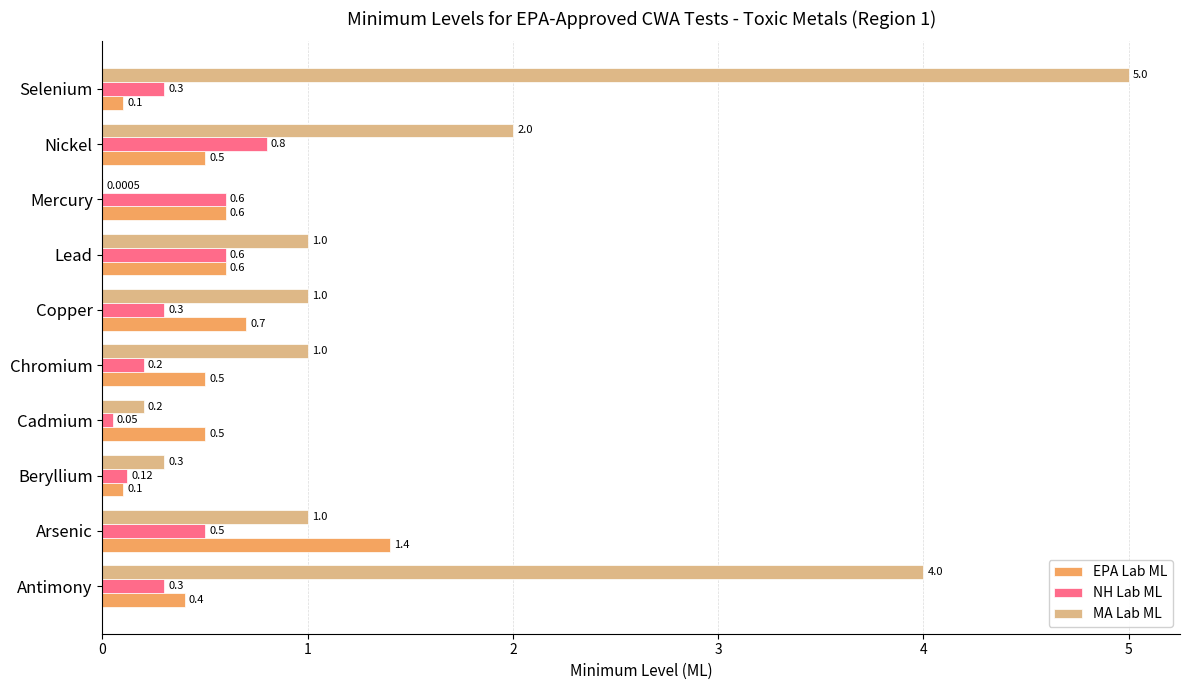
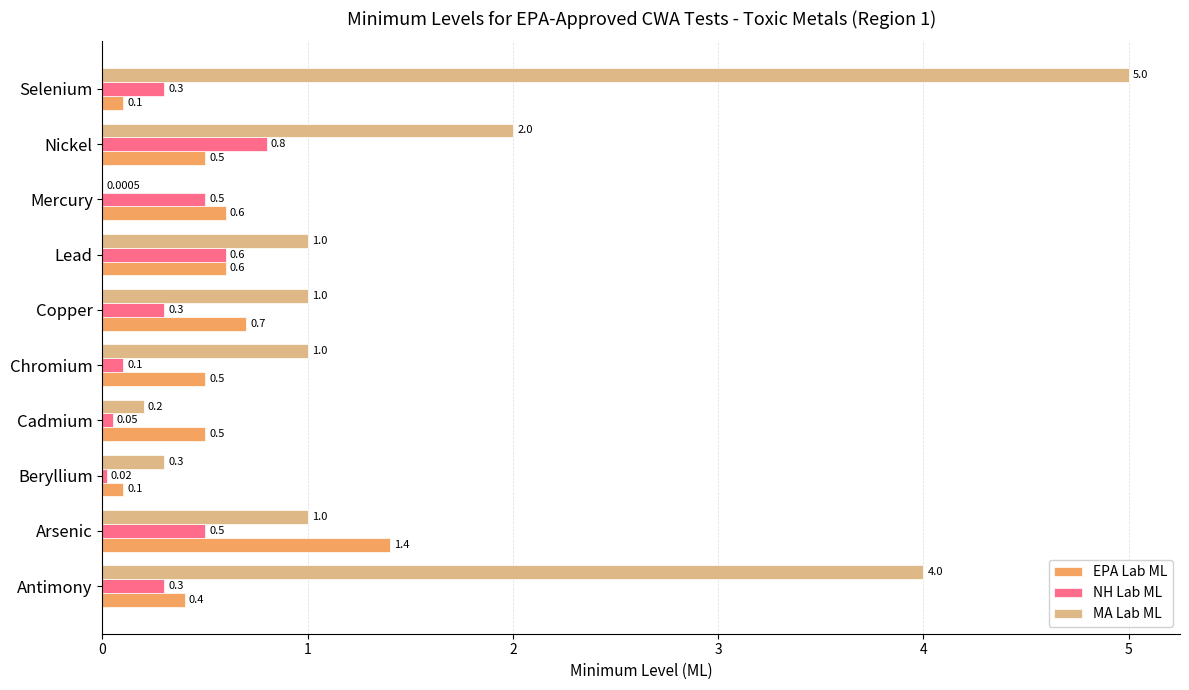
  {
    "NH Lab ML": {
      "Selenium": 0.3,
      "Nickel": 0.8,
-     "Mercury": 0.6,
+     "Mercury": 0.5,
      "Lead": 0.6,
      "Copper": 0.3,
-     "Chromium": 0.2,
+     "Chromium": 0.1,
      "Cadmium": 0.05,
-     "Beryllium": 0.12,
+     "Beryllium": 0.02,
      "Arsenic": 0.5,
      "Antimony": 0.3
    }
  }
